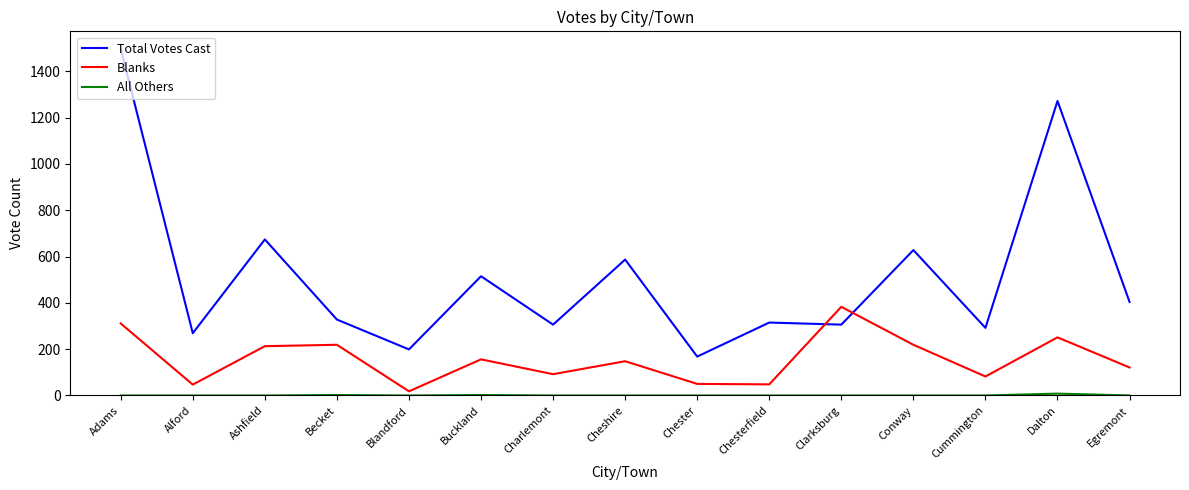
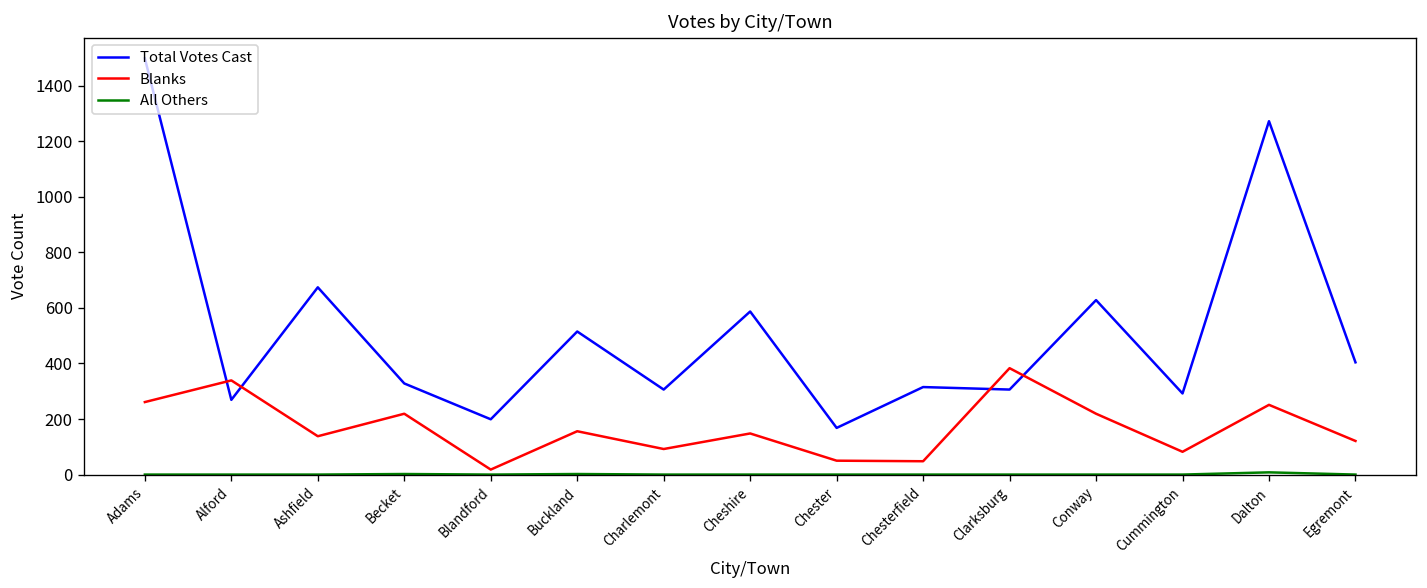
  {
    "Total Votes Cast": {
      "Alford": 270,
      "Ashfield": 670,
      "Becket": 330,
      "Blandford": 200,
      "Buckland": 520,
      "Charlemont": 310,
      "Cheshire": 590,
      "Chester": 170,
      "Chesterfield": 320,
      "Clarksburg": 310,
      "Conway": 630,
      "Cummington": 290,
      "Dalton": 1270,
      "Egremont": 400
    },
    "Blanks": {
-     "Adams": 310,
-     "Alford": 50,
-     "Ashfield": 210,
+     "Adams": 260,
+     "Alford": 340,
+     "Ashfield": 140,
      "Becket": 220,
      "Blandford": 20,
      "Buckland": 160,
      "Charlemont": 90,
      "Cheshire": 150,
      "Chester": 50,
      "Chesterfield": 50,
      "Clarksburg": 380,
      "Conway": 220,
      "Cummington": 80,
      "Dalton": 250,
      "Egremont": 120
    },
    "All Others": {
      "Adams": 0,
      "Alford": 0,
      "Ashfield": 0,
      "Becket": 0,
      "Blandford": 0,
      "Buckland": 0,
      "Charlemont": 0,
      "Cheshire": 0,
      "Chester": 0,
      "Chesterfield": 0,
      "Clarksburg": 0,
      "Conway": 0,
      "Cummington": 0,
      "Dalton": 10,
      "Egremont": 0
    }
  }
